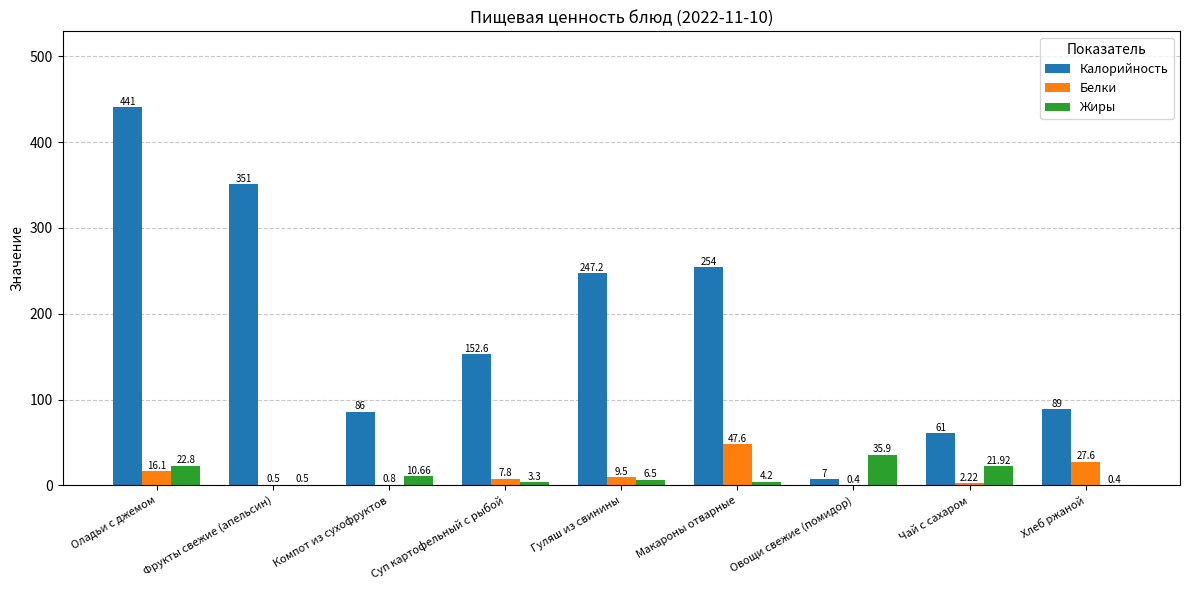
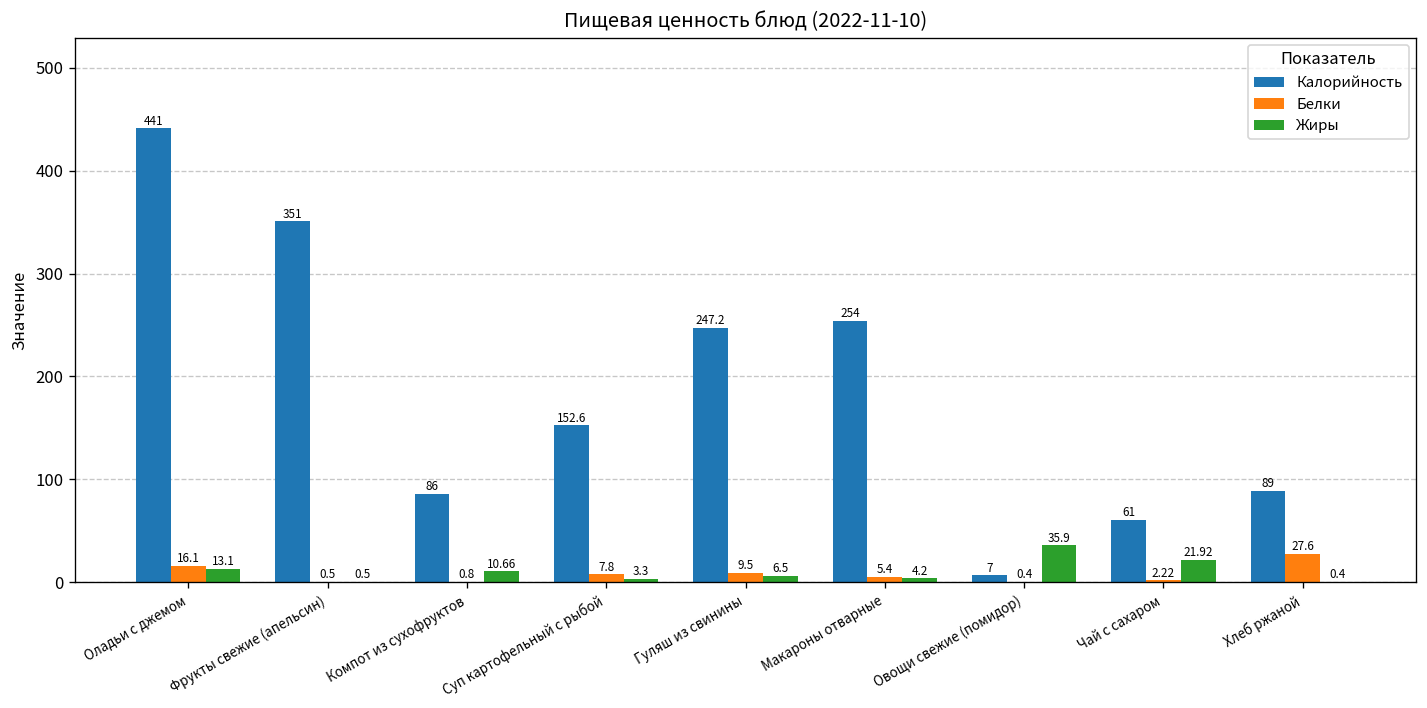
  {
    "Калорийность": {
      "Оладьи с джемом": 441,
      "Фрукты свежие (апельсин)": 351,
      "Компот из сухофруктов": 86,
      "Суп картофельный с рыбой": 152.6,
      "Гуляш из свинины": 247.2,
      "Макароны отварные": 254,
      "Овощи свежие (помидор)": 7,
      "Чай с сахаром": 61,
      "Хлеб ржаной": 89
    },
    "Белки": {
      "Оладьи с джемом": 16.1,
      "Фрукты свежие (апельсин)": 0.5,
      "Компот из сухофруктов": 0.8,
      "Суп картофельный с рыбой": 7.8,
      "Гуляш из свинины": 9.5,
-     "Макароны отварные": 47.6,
+     "Макароны отварные": 5.4,
      "Овощи свежие (помидор)": 0.4,
      "Чай с сахаром": 2.22,
      "Хлеб ржаной": 27.6
    },
    "Жиры": {
-     "Оладьи с джемом": 22.8,
+     "Оладьи с джемом": 13.1,
      "Фрукты свежие (апельсин)": 0.5,
      "Компот из сухофруктов": 10.66,
      "Суп картофельный с рыбой": 3.3,
      "Гуляш из свинины": 6.5,
      "Макароны отварные": 4.2,
      "Овощи свежие (помидор)": 35.9,
      "Чай с сахаром": 21.92,
      "Хлеб ржаной": 0.4
    }
  }
